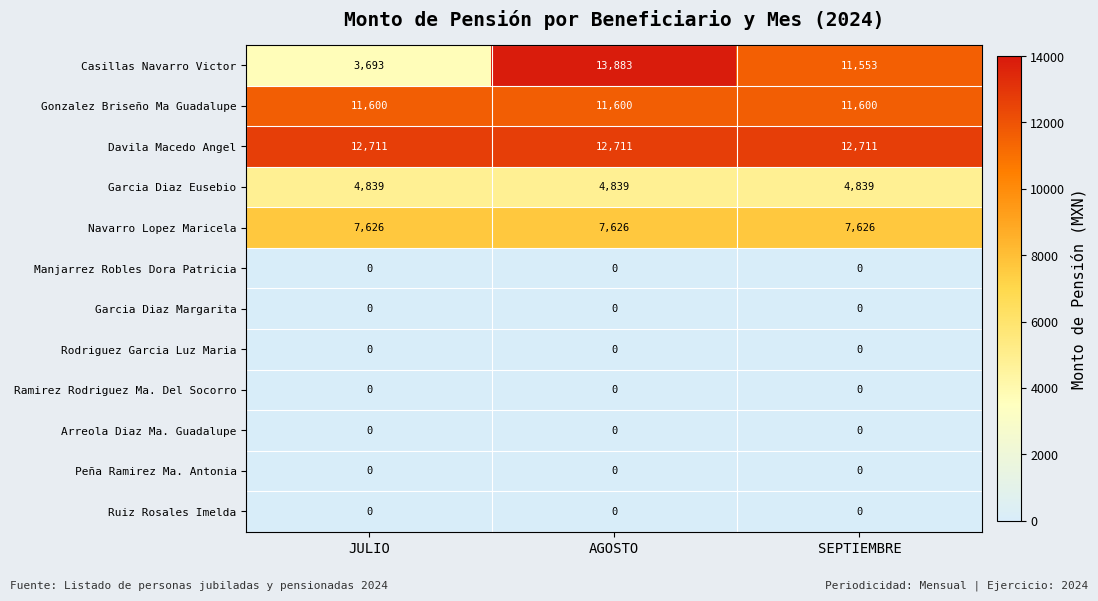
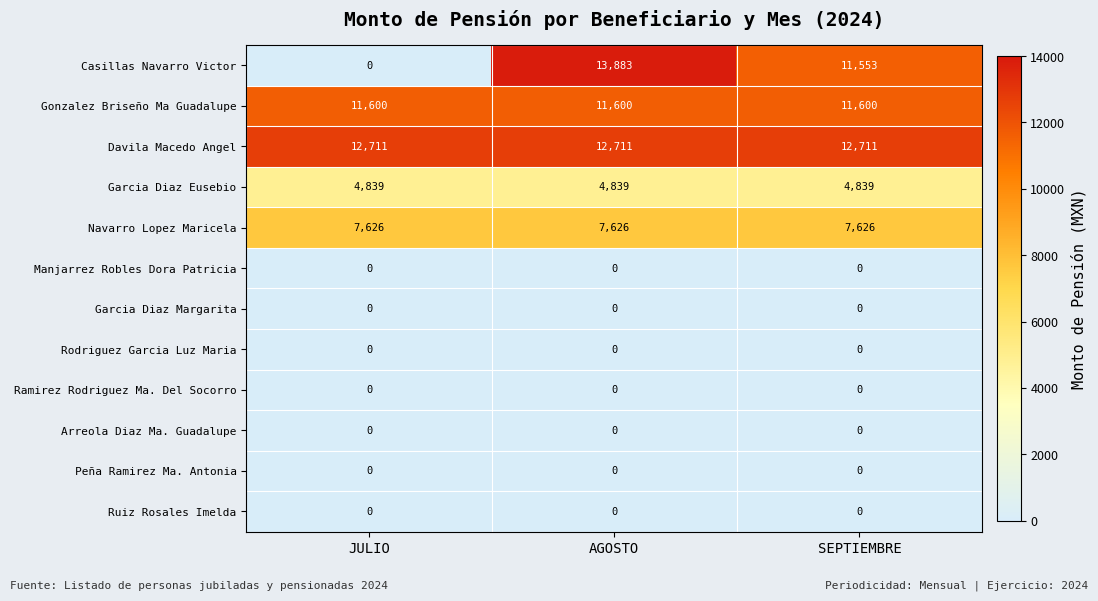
  {
    "Casillas Navarro Victor": {
-     "JULIO": "3,693",
+     "JULIO": "0",
      "AGOSTO": "13,883",
      "SEPTIEMBRE": "11,553"
    },
    "Gonzalez Briseño Ma Guadalupe": {
      "JULIO": "11,600",
      "AGOSTO": "11,600",
      "SEPTIEMBRE": "11,600"
    },
    "Davila Macedo Angel": {
      "JULIO": "12,711",
      "AGOSTO": "12,711",
      "SEPTIEMBRE": "12,711"
    },
    "Garcia Diaz Eusebio": {
      "JULIO": "4,839",
      "AGOSTO": "4,839",
      "SEPTIEMBRE": "4,839"
    },
    "Navarro Lopez Maricela": {
      "JULIO": "7,626",
      "AGOSTO": "7,626",
      "SEPTIEMBRE": "7,626"
    },
    "Manjarrez Robles Dora Patricia": {
      "JULIO": "0",
      "AGOSTO": "0",
      "SEPTIEMBRE": "0"
    },
    "Garcia Diaz Margarita": {
      "JULIO": "0",
      "AGOSTO": "0",
      "SEPTIEMBRE": "0"
    },
    "Rodriguez Garcia Luz Maria": {
      "JULIO": "0",
      "AGOSTO": "0",
      "SEPTIEMBRE": "0"
    },
    "Ramirez Rodriguez Ma. Del Socorro": {
      "JULIO": "0",
      "AGOSTO": "0",
      "SEPTIEMBRE": "0"
    },
    "Arreola Diaz Ma. Guadalupe": {
      "JULIO": "0",
      "AGOSTO": "0",
      "SEPTIEMBRE": "0"
    },
    "Peña Ramirez Ma. Antonia": {
      "JULIO": "0",
      "AGOSTO": "0",
      "SEPTIEMBRE": "0"
    },
    "Ruiz Rosales Imelda": {
      "JULIO": "0",
      "AGOSTO": "0",
      "SEPTIEMBRE": "0"
    }
  }
